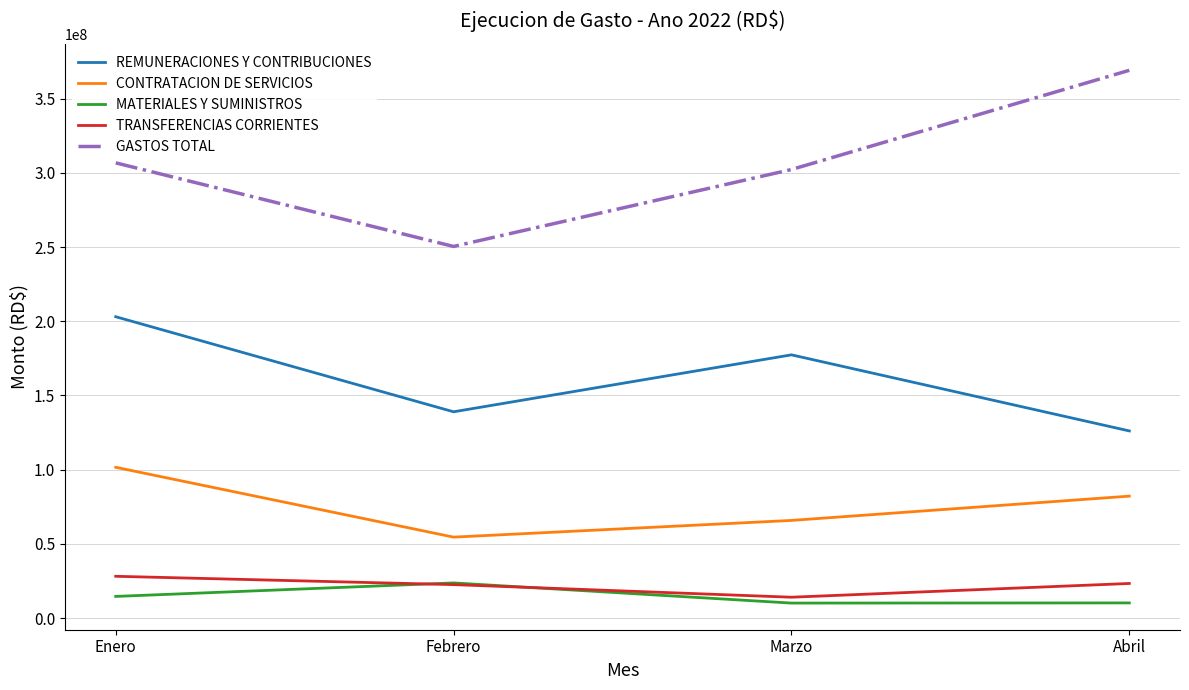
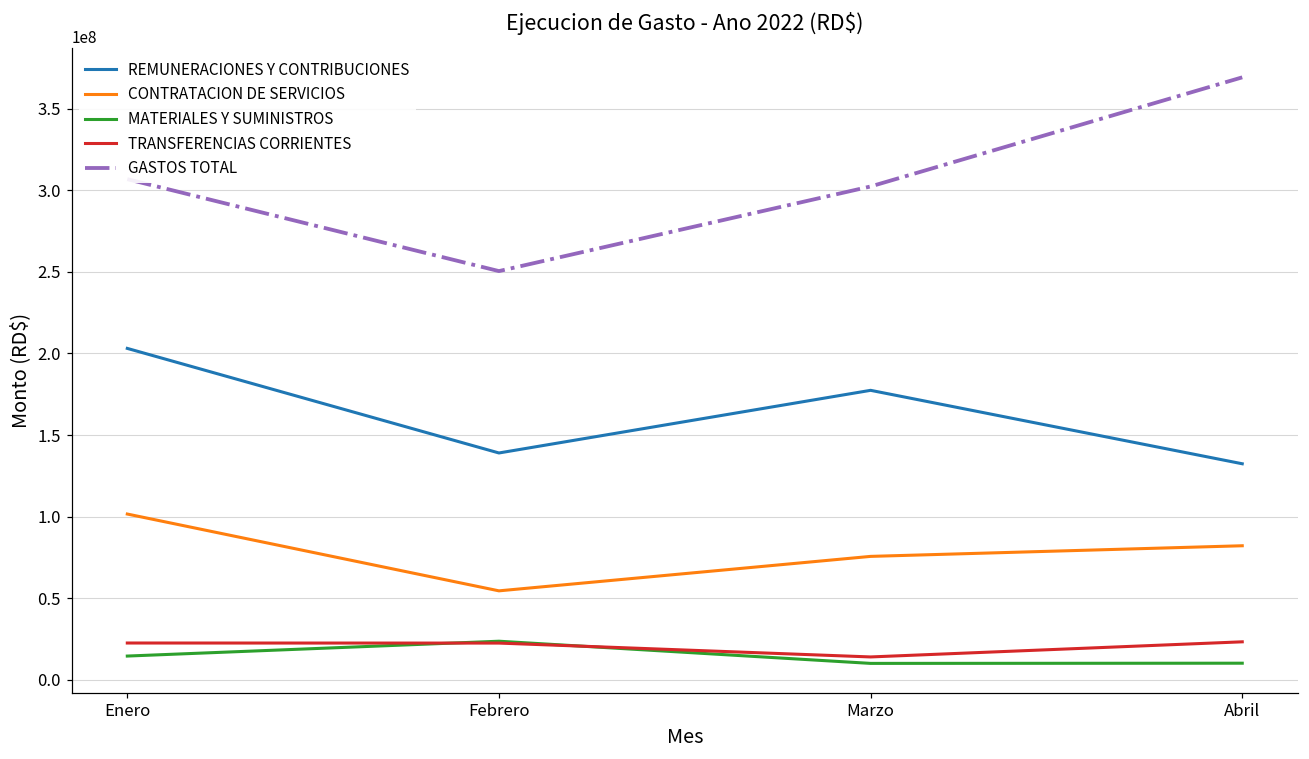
  {
    "REMUNERACIONES Y CONTRIBUCIONES": {
      "Enero": 203000000,
      "Febrero": 139000000,
      "Marzo": 177000000,
-     "Abril": 126000000
+     "Abril": 132000000
    },
    "CONTRATACION DE SERVICIOS": {
      "Enero": 102000000,
      "Febrero": 55000000,
-     "Marzo": 66000000,
+     "Marzo": 76000000,
      "Abril": 82000000
    },
    "MATERIALES Y SUMINISTROS": {
      "Enero": 15000000,
      "Marzo": 10000000,
      "Abril": 10000000
    },
    "TRANSFERENCIAS CORRIENTES": {
-     "Enero": 28000000,
+     "Enero": 23000000,
      "Marzo": 14000000,
      "Abril": 23000000
    },
    "GASTOS TOTAL": {
      "Enero": 307000000,
      "Febrero": 250000000,
      "Marzo": 302000000,
      "Abril": 369000000
    }
  }
